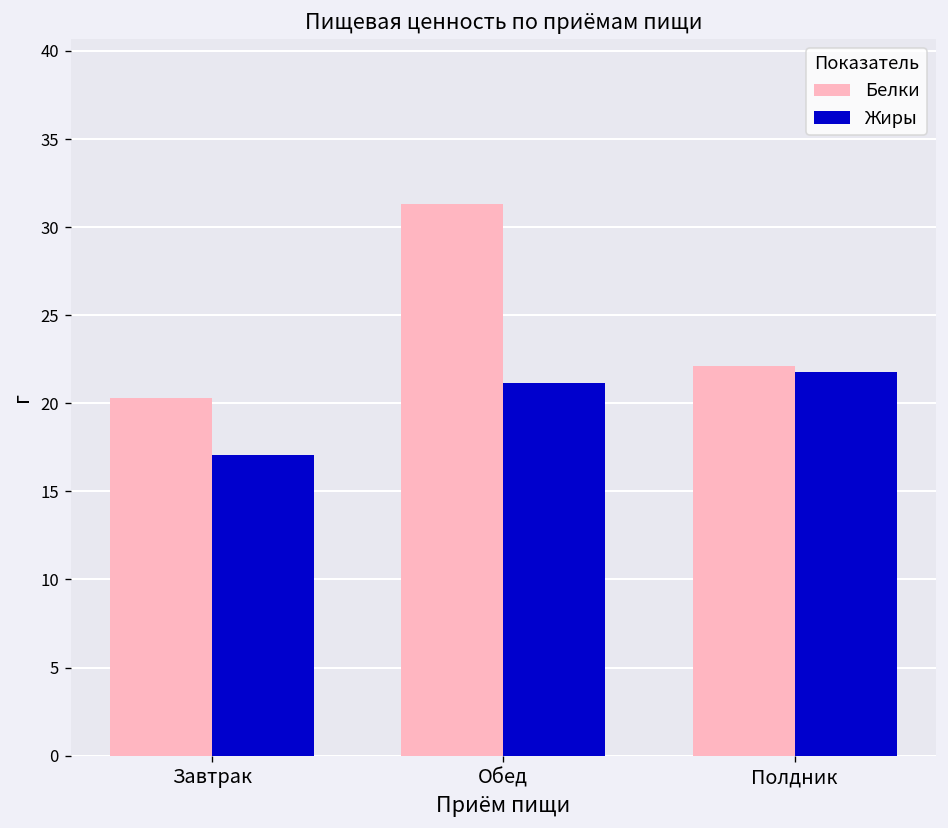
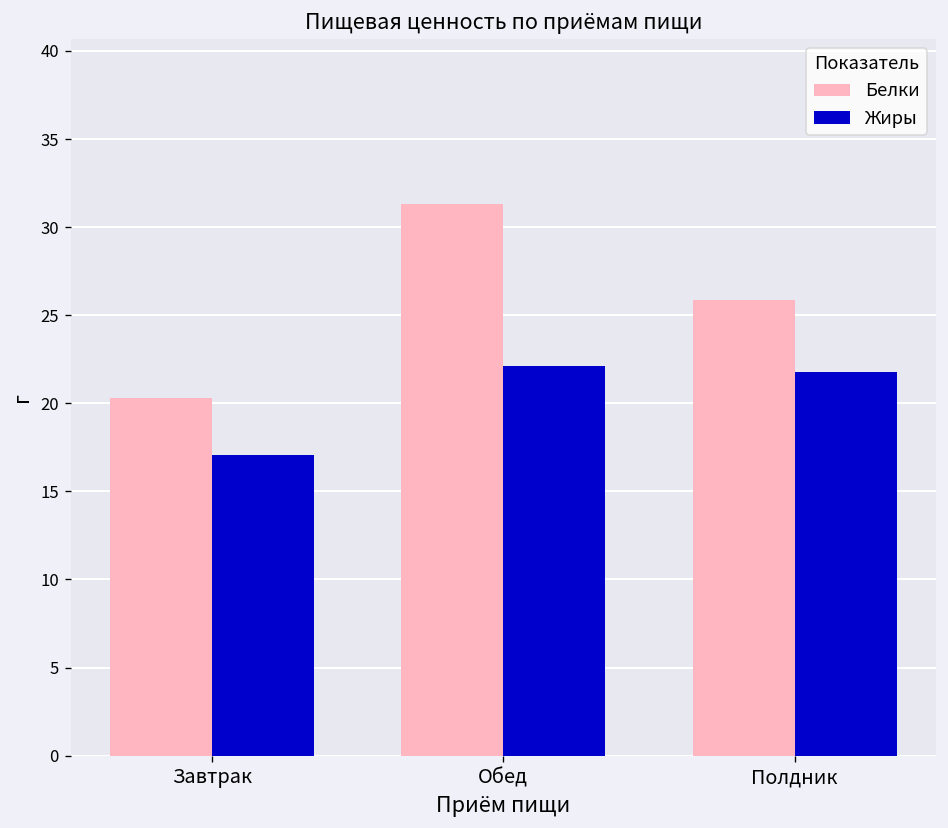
  {
    "Белки": {
      "Завтрак": 20.3,
      "Обед": 31.3,
-     "Полдник": 22.1
+     "Полдник": 25.8
    },
    "Жиры": {
      "Завтрак": 17.0,
-     "Обед": 21.2,
+     "Обед": 22.1,
      "Полдник": 21.8
    }
  }
